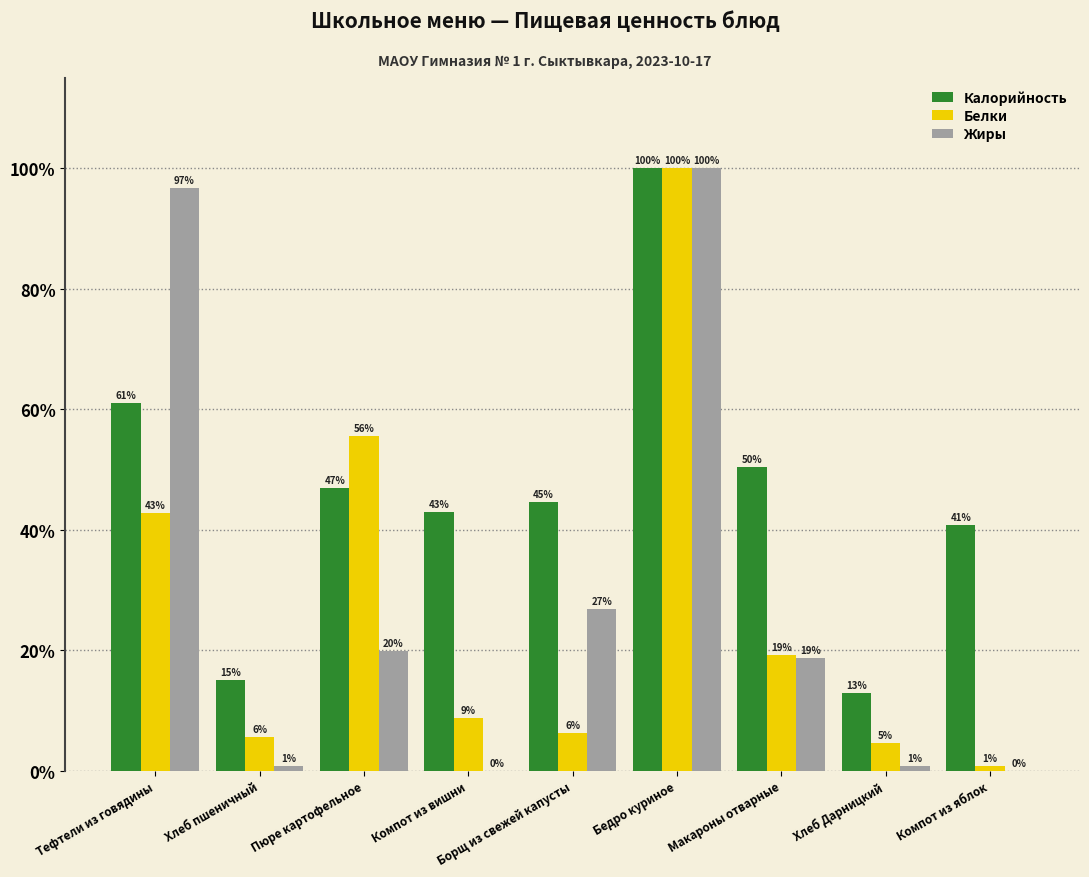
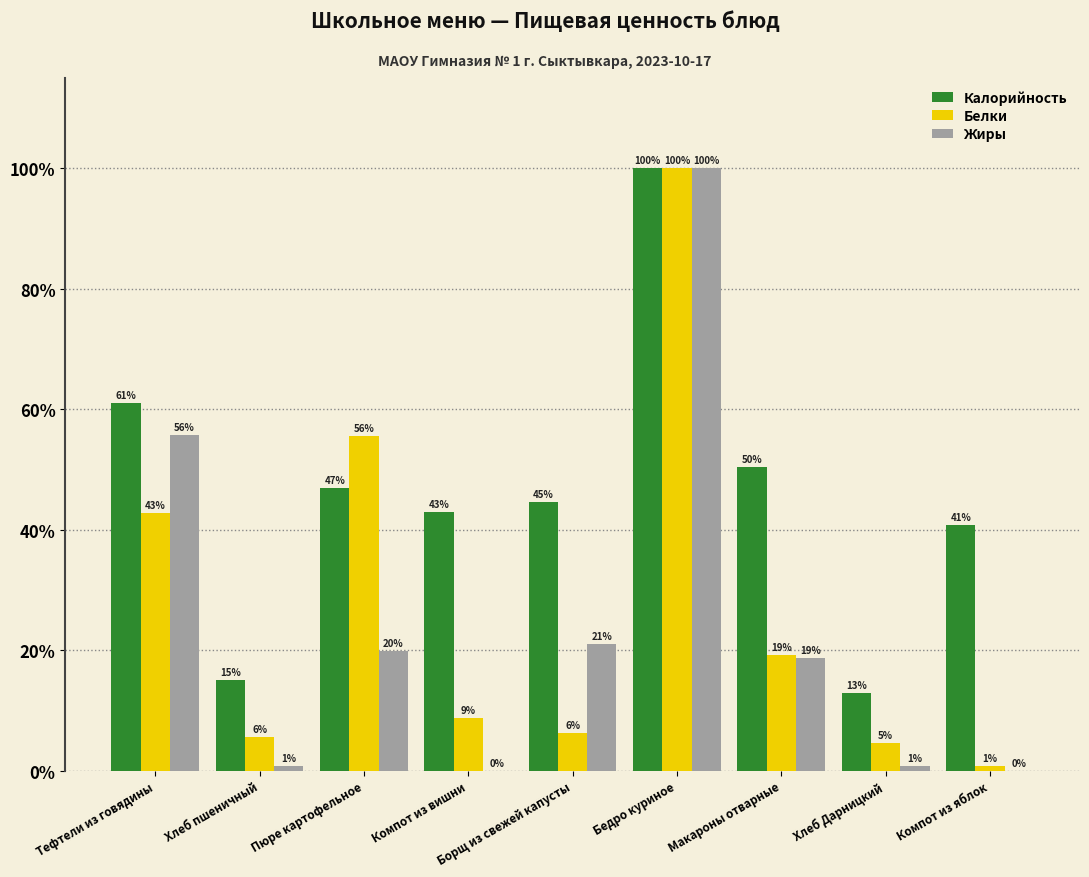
  {
    "Калорийность": {
      "Тефтели из говядины": "61%",
      "Хлеб пшеничный": "15%",
      "Пюре картофельное": "47%",
      "Компот из вишни": "43%",
      "Борщ из свежей капусты": "45%",
      "Бедро куриное": "100%",
      "Макароны отварные": "50%",
      "Хлеб Дарницкий": "13%",
      "Компот из яблок": "41%"
    },
    "Белки": {
      "Тефтели из говядины": "43%",
      "Хлеб пшеничный": "6%",
      "Пюре картофельное": "56%",
      "Компот из вишни": "9%",
      "Борщ из свежей капусты": "6%",
      "Бедро куриное": "100%",
      "Макароны отварные": "19%",
      "Хлеб Дарницкий": "5%",
      "Компот из яблок": "1%"
    },
    "Жиры": {
-     "Тефтели из говядины": "97%",
+     "Тефтели из говядины": "56%",
      "Хлеб пшеничный": "1%",
      "Пюре картофельное": "20%",
      "Компот из вишни": "0%",
-     "Борщ из свежей капусты": "27%",
+     "Борщ из свежей капусты": "21%",
      "Бедро куриное": "100%",
      "Макароны отварные": "19%",
      "Хлеб Дарницкий": "1%",
      "Компот из яблок": "0%"
    }
  }
